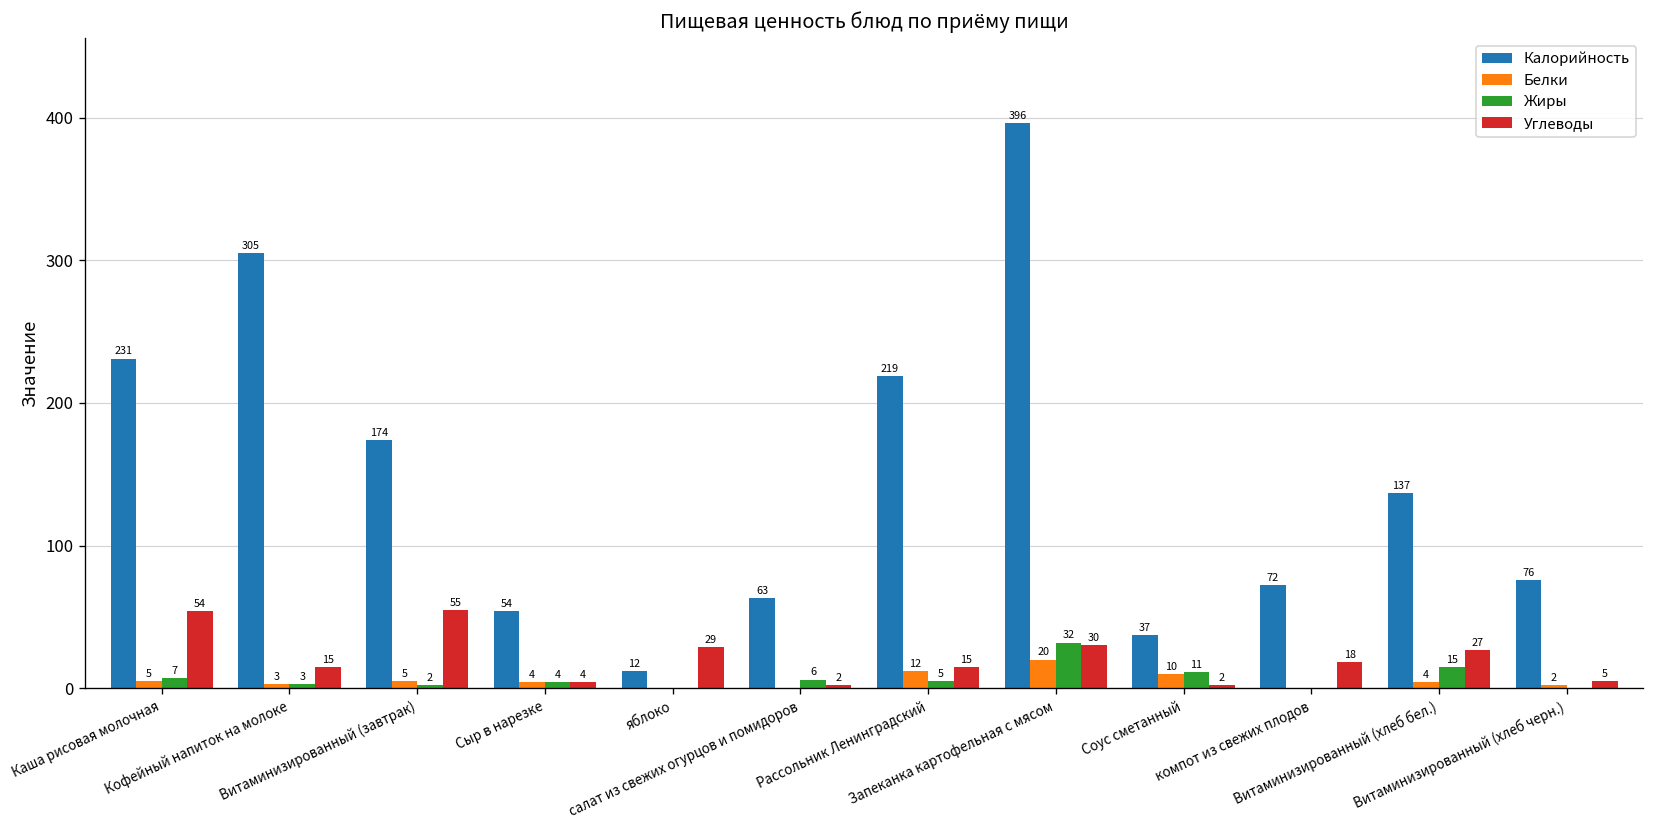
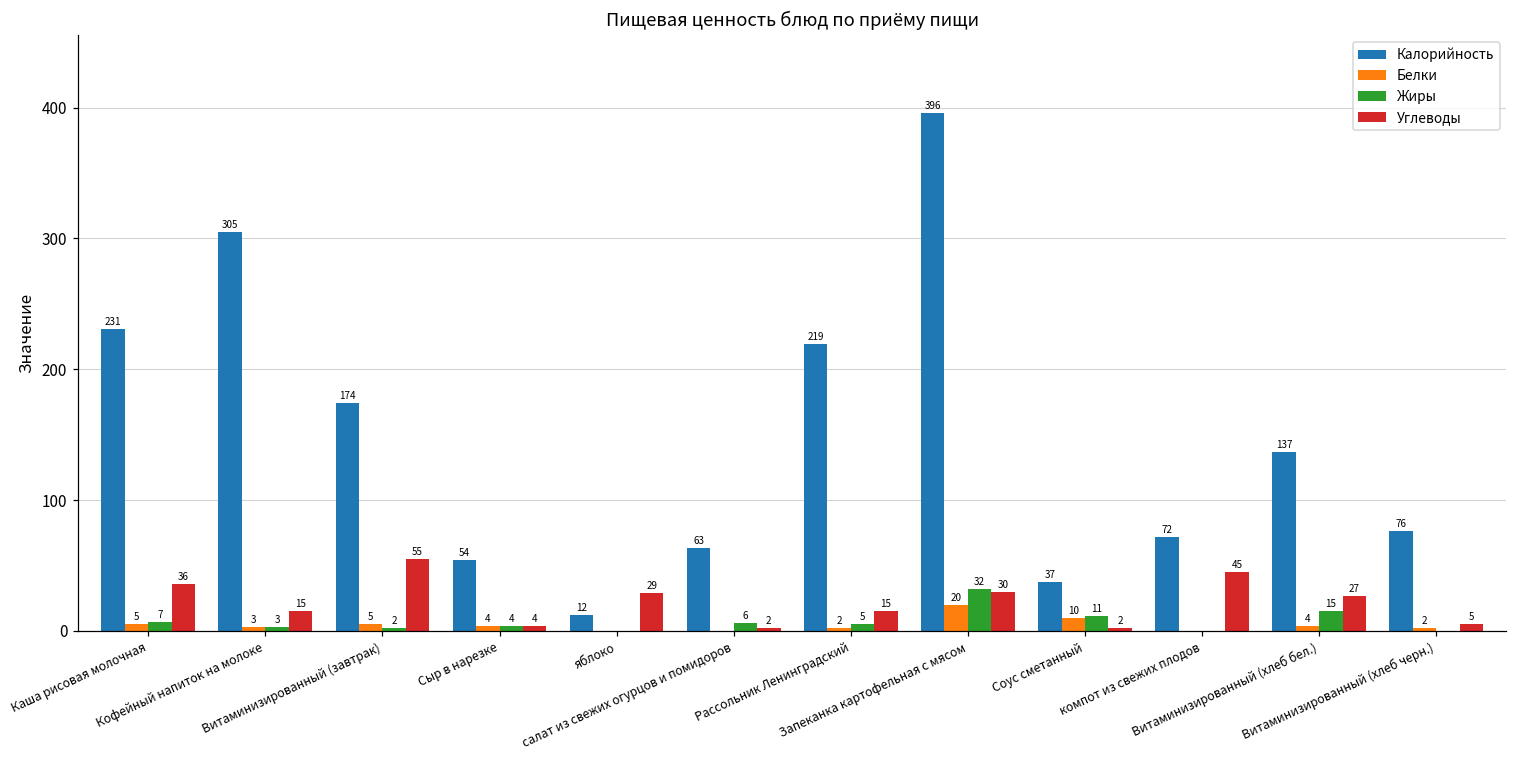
  {
    "Калорийность": {
      "Каша рисовая молочная": 231,
      "Кофейный напиток на молоке": 305,
      "Витаминизированный (завтрак)": 174,
      "Сыр в нарезке": 54,
      "яблоко": 12,
      "салат из свежих огурцов и помидоров": 63,
      "Рассольник Ленинградский": 219,
      "Запеканка картофельная с мясом": 396,
      "Соус сметанный": 37,
      "компот из свежих плодов": 72,
      "Витаминизированный (хлеб бел.)": 137,
      "Витаминизированный (хлеб черн.)": 76
    },
    "Белки": {
      "Каша рисовая молочная": 5,
      "Кофейный напиток на молоке": 3,
      "Витаминизированный (завтрак)": 5,
      "Сыр в нарезке": 4,
-     "Рассольник Ленинградский": 12,
+     "Рассольник Ленинградский": 2,
      "Запеканка картофельная с мясом": 20,
      "Соус сметанный": 10,
      "Витаминизированный (хлеб бел.)": 4,
      "Витаминизированный (хлеб черн.)": 2
    },
    "Жиры": {
      "Каша рисовая молочная": 7,
      "Кофейный напиток на молоке": 3,
      "Витаминизированный (завтрак)": 2,
      "Сыр в нарезке": 4,
      "салат из свежих огурцов и помидоров": 6,
      "Рассольник Ленинградский": 5,
      "Запеканка картофельная с мясом": 32,
      "Соус сметанный": 11,
      "Витаминизированный (хлеб бел.)": 15
    },
    "Углеводы": {
-     "Каша рисовая молочная": 54,
+     "Каша рисовая молочная": 36,
      "Кофейный напиток на молоке": 15,
      "Витаминизированный (завтрак)": 55,
      "Сыр в нарезке": 4,
      "яблоко": 29,
      "салат из свежих огурцов и помидоров": 2,
      "Рассольник Ленинградский": 15,
      "Запеканка картофельная с мясом": 30,
      "Соус сметанный": 2,
-     "компот из свежих плодов": 18,
+     "компот из свежих плодов": 45,
      "Витаминизированный (хлеб бел.)": 27,
      "Витаминизированный (хлеб черн.)": 5
    }
  }
